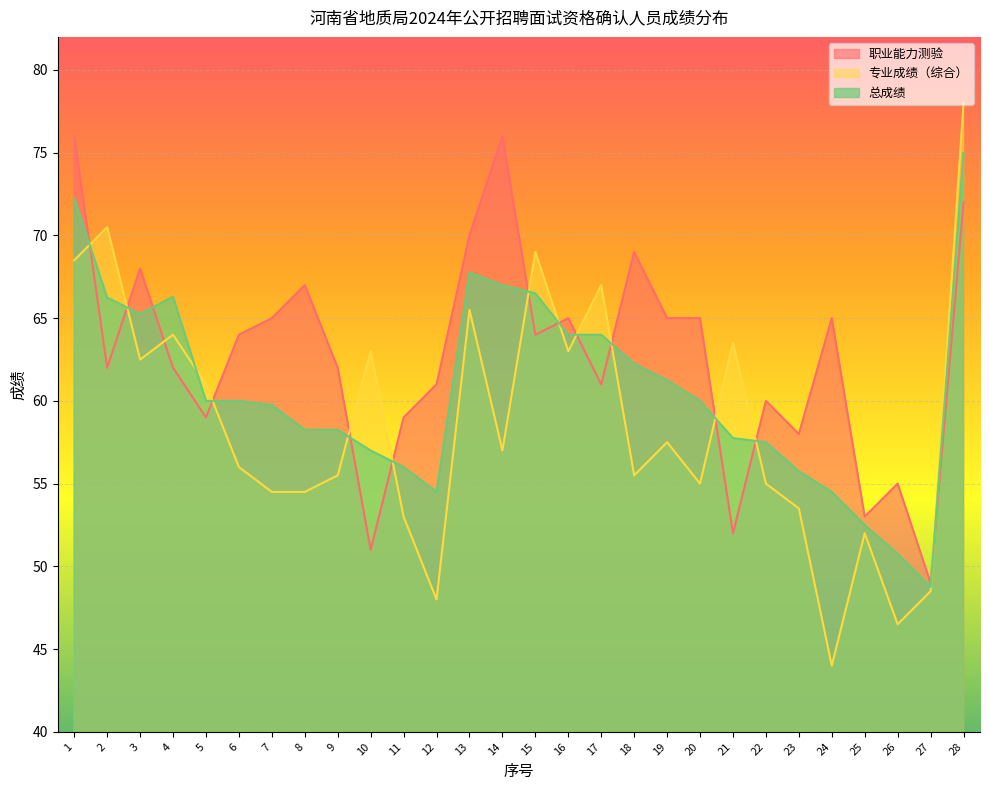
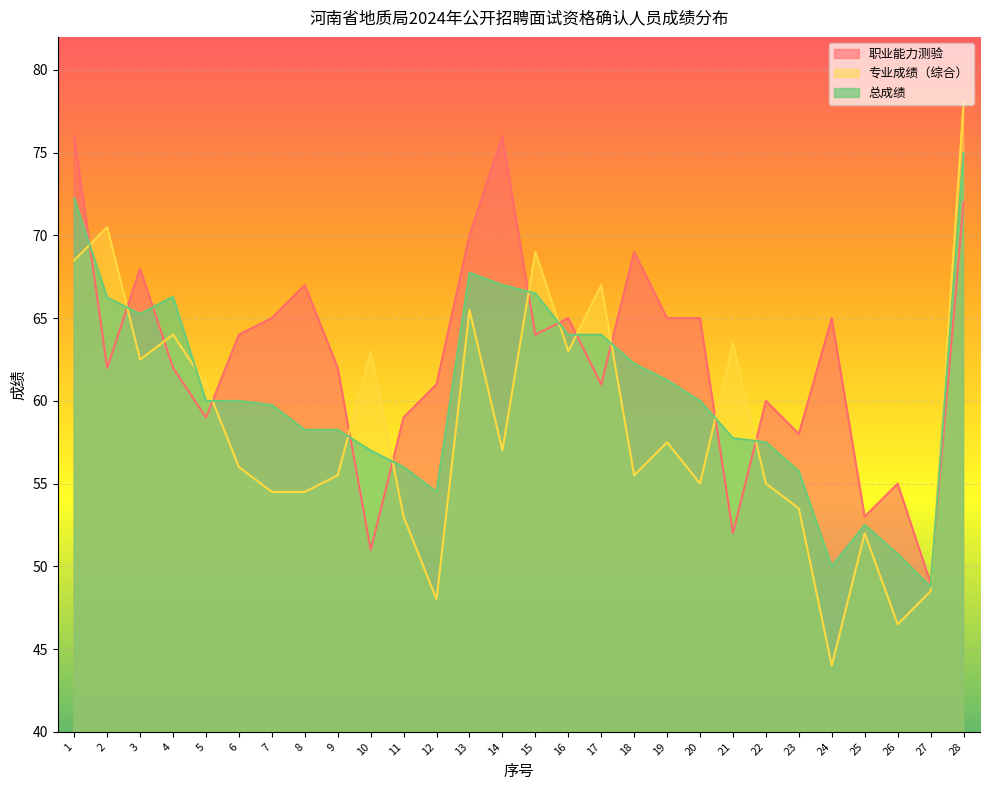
  {
    "职业能力测验": {
      "1": 76.0,
      "2": 62.0,
      "3": 68.0,
      "4": 62.0,
      "5": 59.0,
      "6": 64.0,
      "7": 65.0,
      "8": 67.0,
      "9": 62.0,
      "10": 51.0,
      "11": 59.0,
      "12": 61.0,
      "13": 70.0,
      "14": 76.0,
      "15": 64.0,
      "16": 65.0,
      "17": 61.0,
      "18": 69.0,
      "19": 65.0,
      "20": 65.0,
      "21": 52.0,
      "22": 60.0,
      "23": 58.0,
      "24": 65.0,
      "25": 53.0,
      "26": 55.0,
      "27": 49.0,
      "28": 72.0
    },
    "专业成绩（综合）": {
      "1": 68.5,
      "2": 70.5,
      "3": 62.5,
      "4": 64.0,
      "5": 61.0,
      "6": 56.0,
      "7": 54.5,
      "8": 54.5,
      "9": 55.5,
      "10": 63.0,
      "11": 53.0,
      "12": 48.0,
      "13": 65.5,
      "14": 57.0,
      "15": 69.0,
      "16": 63.0,
      "17": 67.0,
      "18": 55.5,
      "19": 57.5,
      "20": 55.0,
      "21": 63.5,
      "22": 55.0,
      "23": 53.5,
      "24": 44.0,
      "25": 52.0,
      "26": 46.5,
      "27": 48.5
    },
    "总成绩": {
      "1": 72.3,
      "2": 66.3,
      "3": 65.3,
      "4": 66.3,
      "5": 60.0,
      "6": 60.0,
      "7": 59.8,
      "8": 58.3,
      "9": 58.3,
      "10": 57.0,
      "11": 56.0,
      "12": 54.5,
      "13": 67.8,
      "14": 67.0,
      "15": 66.5,
      "16": 64.0,
      "17": 64.0,
      "18": 62.3,
      "19": 61.3,
      "20": 60.0,
      "21": 57.8,
      "22": 57.5,
      "23": 55.8,
-     "24": 54.5,
+     "24": 50.0,
      "25": 52.5,
      "26": 50.8,
      "27": 48.8,
      "28": 75.0
    }
  }
